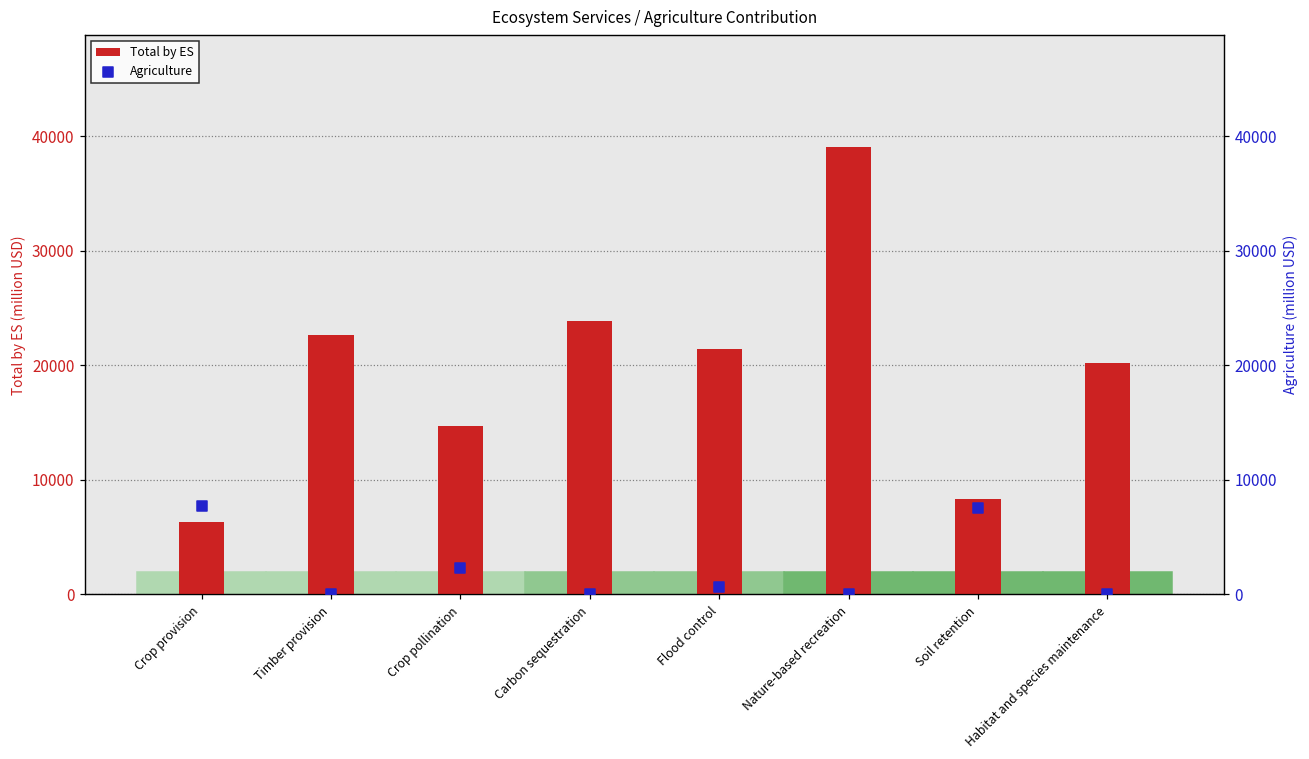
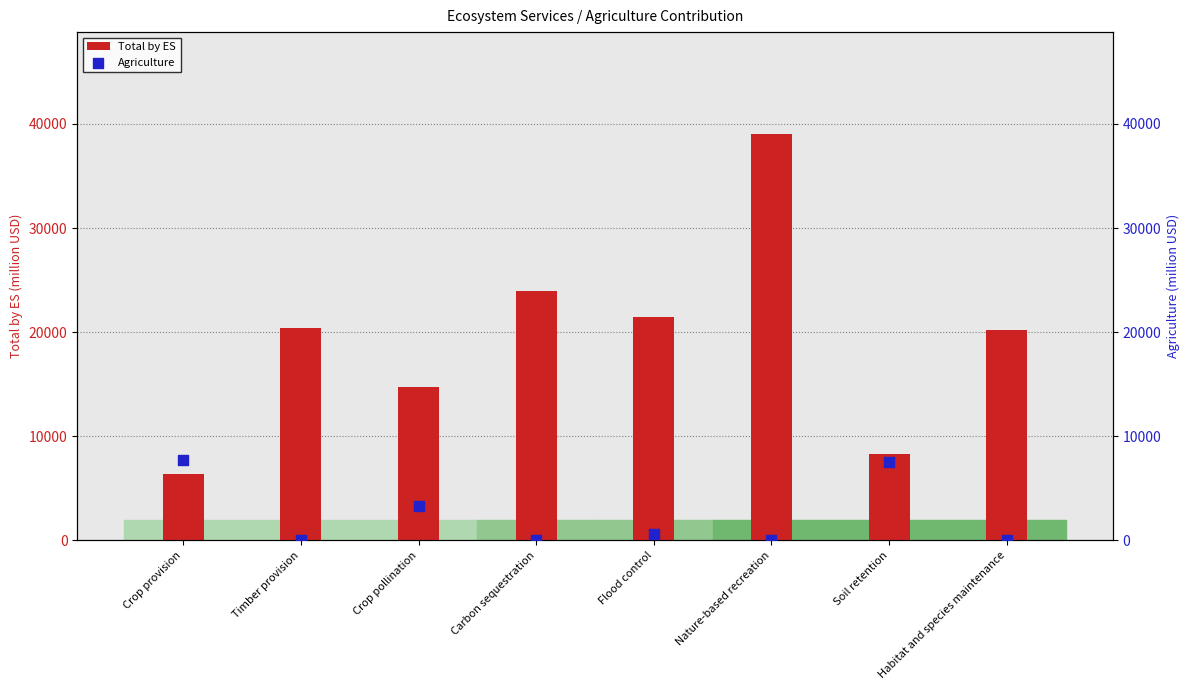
  {
    "Total by ES": {
      "Crop provision": 6400,
-     "Timber provision": 22700,
+     "Timber provision": 20400,
      "Crop pollination": 14700,
      "Carbon sequestration": 23900,
      "Flood control": 21500,
      "Nature-based recreation": 39100,
      "Soil retention": 8300,
      "Habitat and species maintenance": 20200
    },
    "Agriculture": {
-     "Crop pollination": 2300
+     "Crop pollination": 3300
    }
  }
